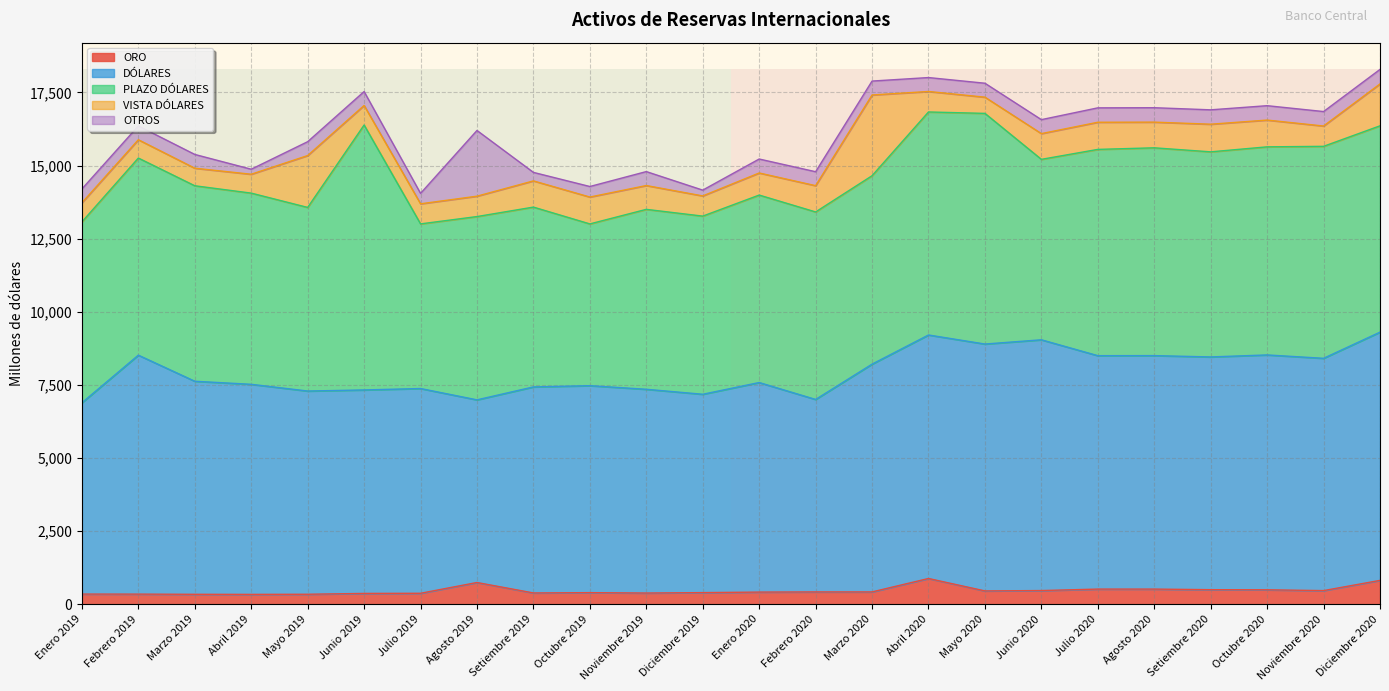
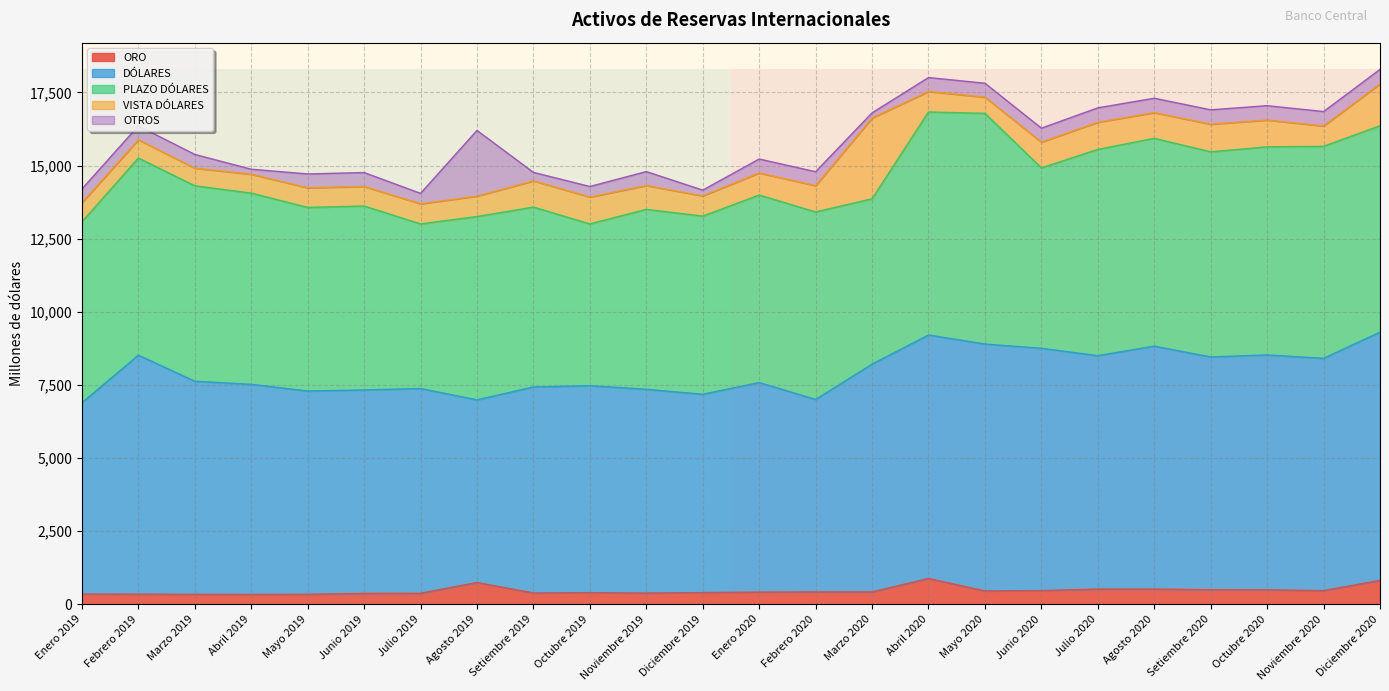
  {
    "ORO": {
      "Enero 2019": "300",
      "Febrero 2019": "300",
      "Marzo 2019": "300",
      "Abril 2019": "300",
      "Mayo 2019": "300",
      "Junio 2019": "400",
      "Julio 2019": "400",
      "Agosto 2019": "700",
      "Setiembre 2019": "400",
      "Octubre 2019": "400",
      "Noviembre 2019": "400",
      "Diciembre 2019": "400",
      "Enero 2020": "400",
      "Febrero 2020": "400",
      "Marzo 2020": "400",
      "Abril 2020": "900",
      "Mayo 2020": "500",
      "Junio 2020": "500",
      "Julio 2020": "500",
      "Agosto 2020": "500",
      "Setiembre 2020": "500",
      "Octubre 2020": "500",
      "Noviembre 2020": "500",
      "Diciembre 2020": "800"
    },
    "DÓLARES": {
      "Enero 2019": "6,500",
      "Febrero 2019": "8,200",
      "Marzo 2019": "7,300",
      "Abril 2019": "7,200",
      "Mayo 2019": "6,900",
      "Junio 2019": "7,000",
      "Julio 2019": "7,000",
      "Agosto 2019": "6,200",
      "Setiembre 2019": "7,000",
      "Octubre 2019": "7,100",
      "Noviembre 2019": "7,000",
      "Diciembre 2019": "6,800",
      "Enero 2020": "7,200",
      "Febrero 2020": "6,600",
      "Marzo 2020": "7,800",
      "Abril 2020": "8,300",
      "Mayo 2020": "8,400",
-     "Junio 2020": "8,600",
+     "Junio 2020": "8,300",
      "Julio 2020": "8,000",
-     "Agosto 2020": "8,000",
+     "Agosto 2020": "8,300",
      "Setiembre 2020": "8,000",
      "Octubre 2020": "8,000",
      "Noviembre 2020": "7,900",
      "Diciembre 2020": "8,500"
    },
    "PLAZO DÓLARES": {
      "Enero 2019": "6,200",
      "Febrero 2019": "6,700",
      "Marzo 2019": "6,700",
      "Abril 2019": "6,500",
      "Mayo 2019": "6,300",
-     "Junio 2019": "9,100",
+     "Junio 2019": "6,300",
      "Julio 2019": "5,600",
      "Agosto 2019": "6,300",
      "Setiembre 2019": "6,100",
      "Octubre 2019": "5,500",
      "Noviembre 2019": "6,200",
      "Diciembre 2019": "6,100",
      "Enero 2020": "6,400",
      "Febrero 2020": "6,400",
-     "Marzo 2020": "6,400",
+     "Marzo 2020": "5,700",
      "Abril 2020": "7,600",
      "Mayo 2020": "7,900",
      "Junio 2020": "6,200",
      "Julio 2020": "7,100",
      "Agosto 2020": "7,100",
      "Setiembre 2020": "7,000",
      "Octubre 2020": "7,100",
      "Noviembre 2020": "7,200",
      "Diciembre 2020": "7,100"
    },
    "VISTA DÓLARES": {
      "Enero 2019": "700",
      "Febrero 2019": "600",
      "Marzo 2019": "600",
      "Abril 2019": "600",
-     "Mayo 2019": "1,800",
+     "Mayo 2019": "700",
      "Junio 2019": "700",
      "Julio 2019": "700",
      "Agosto 2019": "700",
      "Setiembre 2019": "900",
      "Octubre 2019": "900",
      "Noviembre 2019": "800",
      "Diciembre 2019": "700",
      "Enero 2020": "800",
      "Febrero 2020": "900",
      "Marzo 2020": "2,800",
      "Abril 2020": "700",
      "Mayo 2020": "600",
      "Junio 2020": "900",
      "Julio 2020": "900",
      "Agosto 2020": "900",
      "Setiembre 2020": "900",
      "Octubre 2020": "900",
      "Noviembre 2020": "700",
      "Diciembre 2020": "1,400"
    },
    "OTROS": {
      "Enero 2019": "500",
      "Marzo 2019": "500",
      "Abril 2019": "200",
      "Mayo 2019": "500",
      "Junio 2019": "500",
      "Julio 2019": "400",
      "Agosto 2019": "2,200",
      "Setiembre 2019": "300",
      "Octubre 2019": "400",
      "Noviembre 2019": "500",
      "Diciembre 2019": "200",
      "Enero 2020": "500",
      "Febrero 2020": "500",
-     "Marzo 2020": "500",
+     "Marzo 2020": "200",
      "Abril 2020": "500",
      "Mayo 2020": "500",
      "Junio 2020": "500",
      "Julio 2020": "500",
      "Agosto 2020": "500",
      "Setiembre 2020": "500",
      "Octubre 2020": "500",
      "Noviembre 2020": "500",
      "Diciembre 2020": "500"
    }
  }
